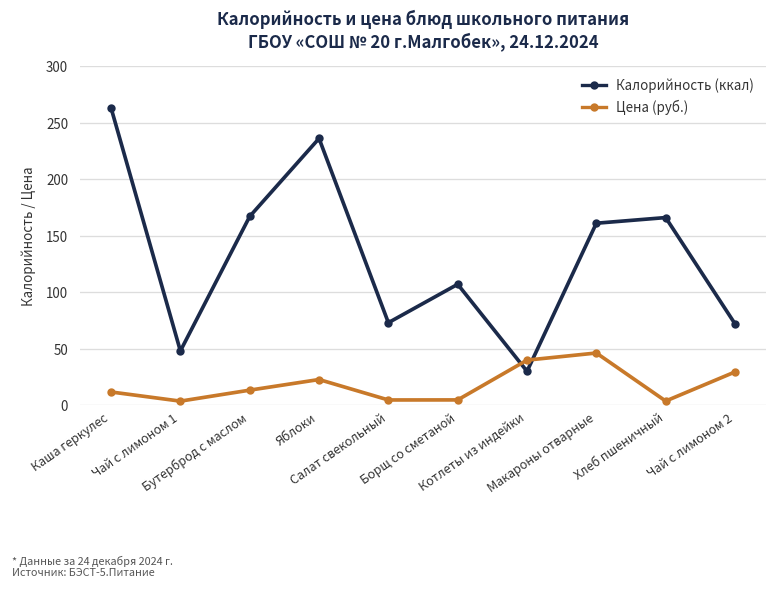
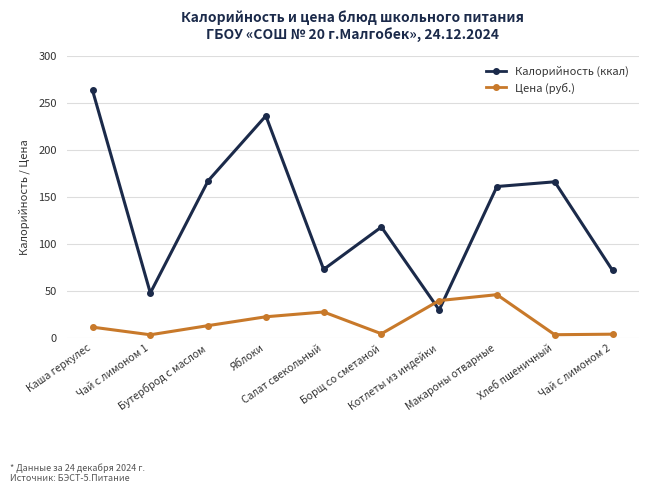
  {
    "Калорийность (ккал)": {
      "Каша геркулес": 260,
      "Чай с лимоном 1": 50,
      "Бутерброд с маслом": 170,
      "Яблоки": 240,
      "Салат свекольный": 70,
-     "Борщ со сметаной": 110,
+     "Борщ со сметаной": 120,
      "Котлеты из индейки": 30,
      "Макароны отварные": 160,
      "Хлеб пшеничный": 170,
      "Чай с лимоном 2": 70
    },
    "Цена (руб.)": {
      "Каша геркулес": 10,
      "Чай с лимоном 1": 0,
      "Бутерброд с маслом": 10,
      "Яблоки": 20,
-     "Салат свекольный": 0,
+     "Салат свекольный": 30,
      "Борщ со сметаной": 0,
      "Котлеты из индейки": 40,
      "Макароны отварные": 50,
      "Хлеб пшеничный": 0,
-     "Чай с лимоном 2": 30
+     "Чай с лимоном 2": 0
    }
  }
